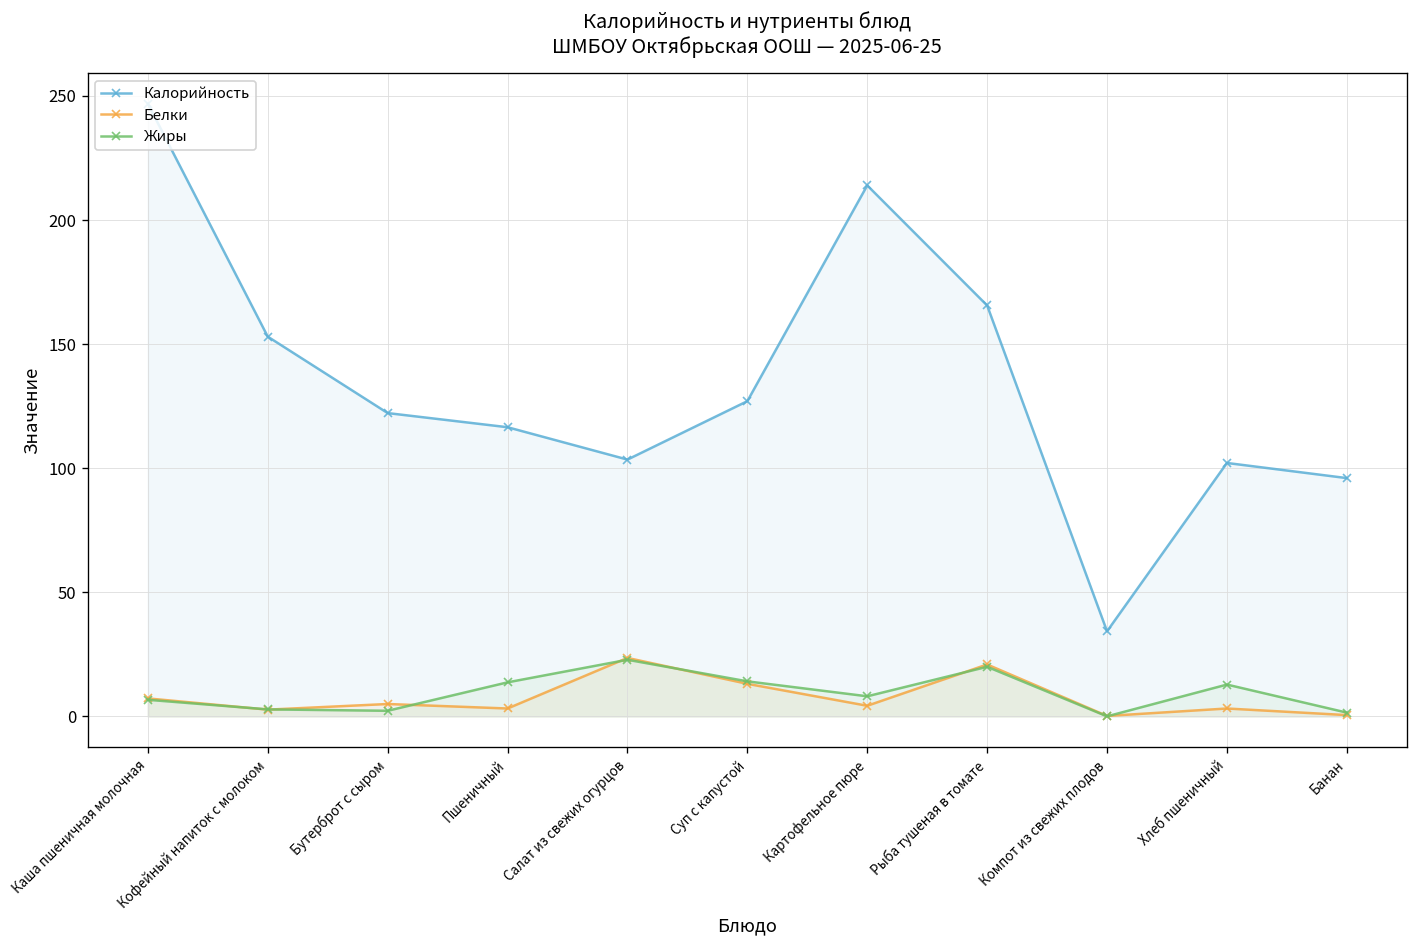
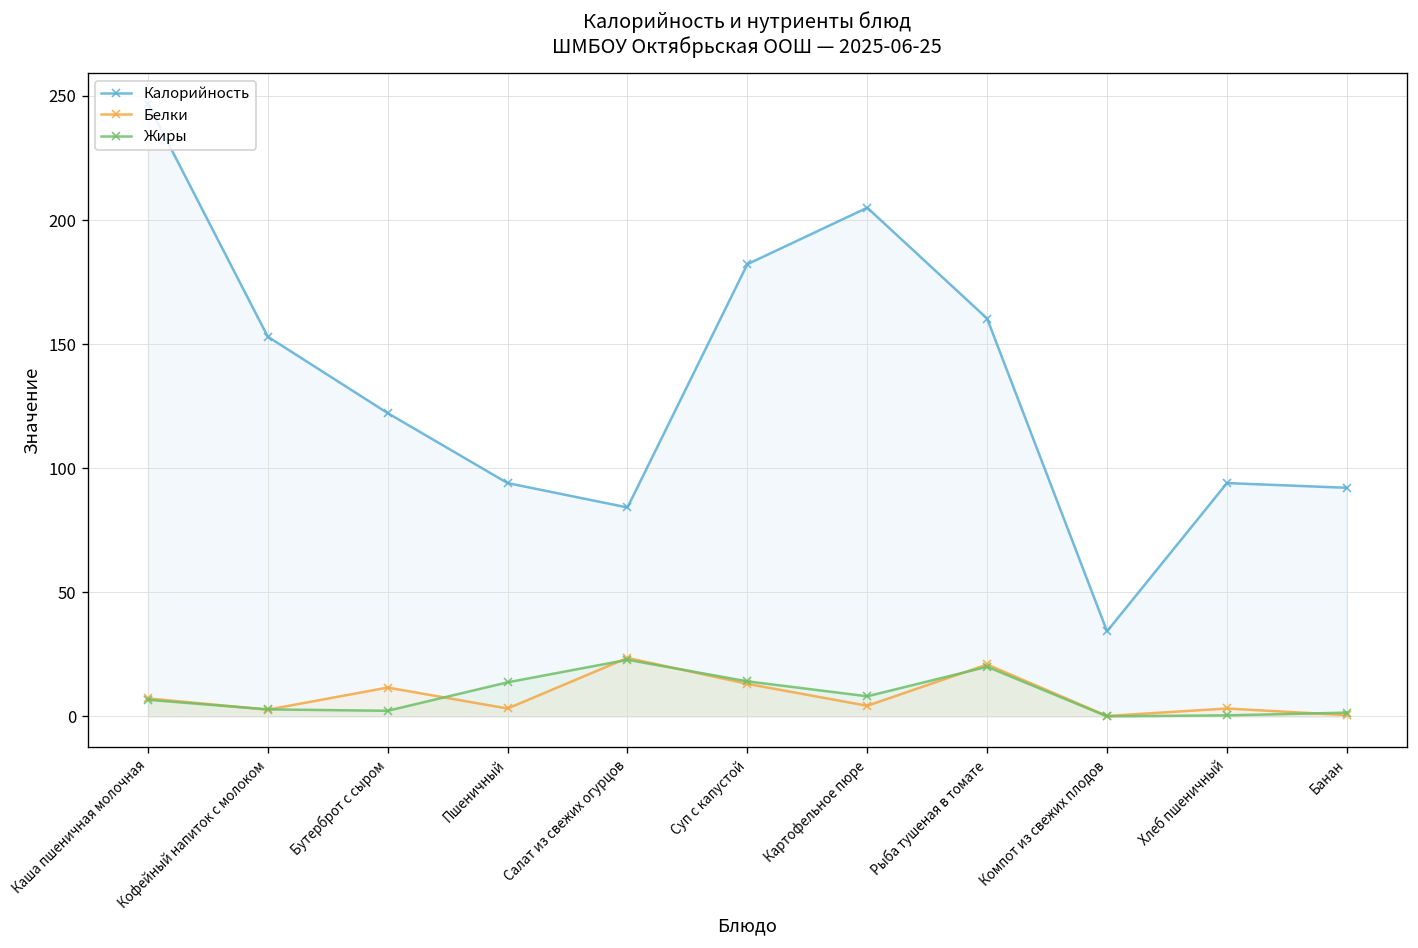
  {
    "Калорийность": {
      "Кофейный напиток с молоком": 153,
      "Бутерброт с сыром": 122,
-     "Пшеничный": 117,
-     "Салат из свежих огурцов": 103,
-     "Суп с капустой": 127,
-     "Картофельное пюре": 214,
-     "Рыба тушеная в томате": 166,
+     "Пшеничный": 94,
+     "Салат из свежих огурцов": 84,
+     "Суп с капустой": 182,
+     "Картофельное пюре": 205,
+     "Рыба тушеная в томате": 160,
      "Компот из свежих плодов": 34,
-     "Хлеб пшеничный": 102,
-     "Банан": 96
+     "Хлеб пшеничный": 94,
+     "Банан": 92
    },
    "Белки": {
-     "Бутерброт с сыром": 5,
+     "Бутерброт с сыром": 12,
      "Пшеничный": 3,
      "Картофельное пюре": 4,
      "Хлеб пшеничный": 3
    },
    "Жиры": {
      "Бутерброт с сыром": 2,
      "Пшеничный": 14,
      "Картофельное пюре": 8,
-     "Хлеб пшеничный": 13
+     "Хлеб пшеничный": 0
    }
  }
